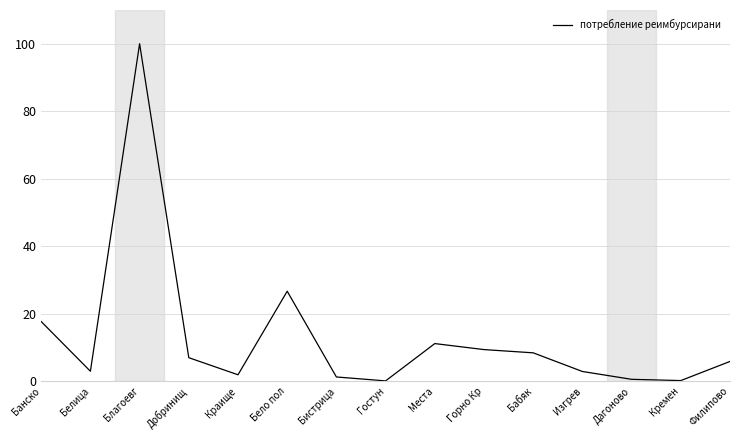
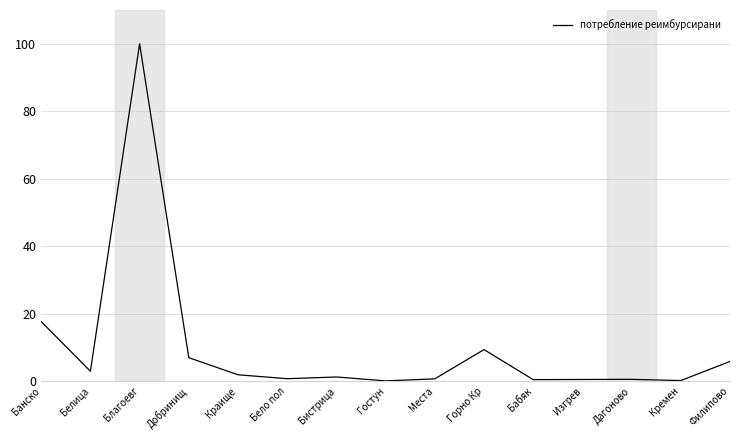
  {
    "Банско": 18,
    "Белица": 3,
    "Благоевг": 100,
    "Добринищ": 7,
    "Краище": 2,
-   "Бело пол": 27,
+   "Бело пол": 1,
    "Бистрица": 1,
    "Гостун": 0,
-   "Места": 11,
+   "Места": 1,
    "Горно Кр": 9,
-   "Бабяк": 8,
-   "Изгрев": 3,
+   "Бабяк": 0,
+   "Изгрев": 0,
    "Дагоново": 1,
    "Кремен": 0,
    "Филипово": 6
  }
